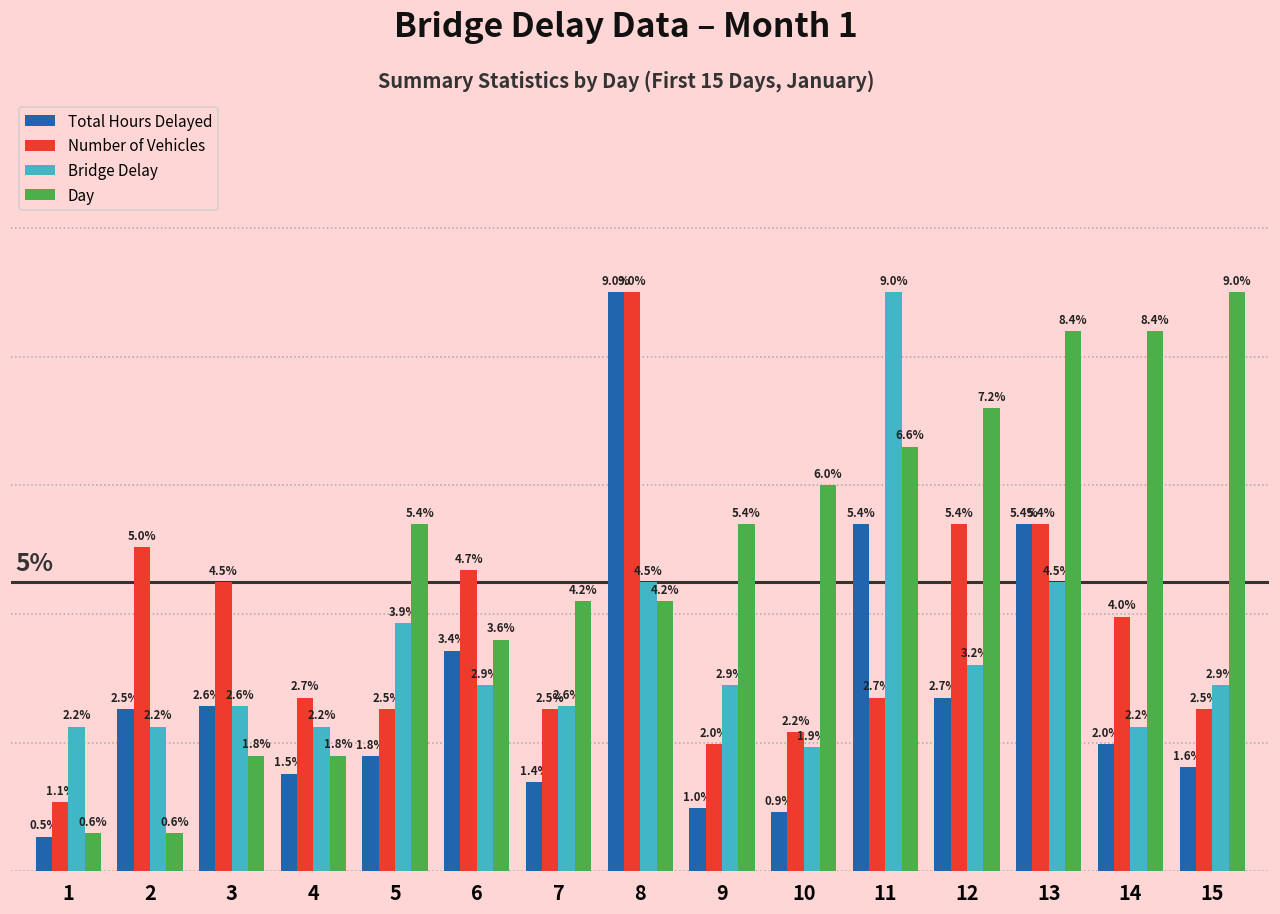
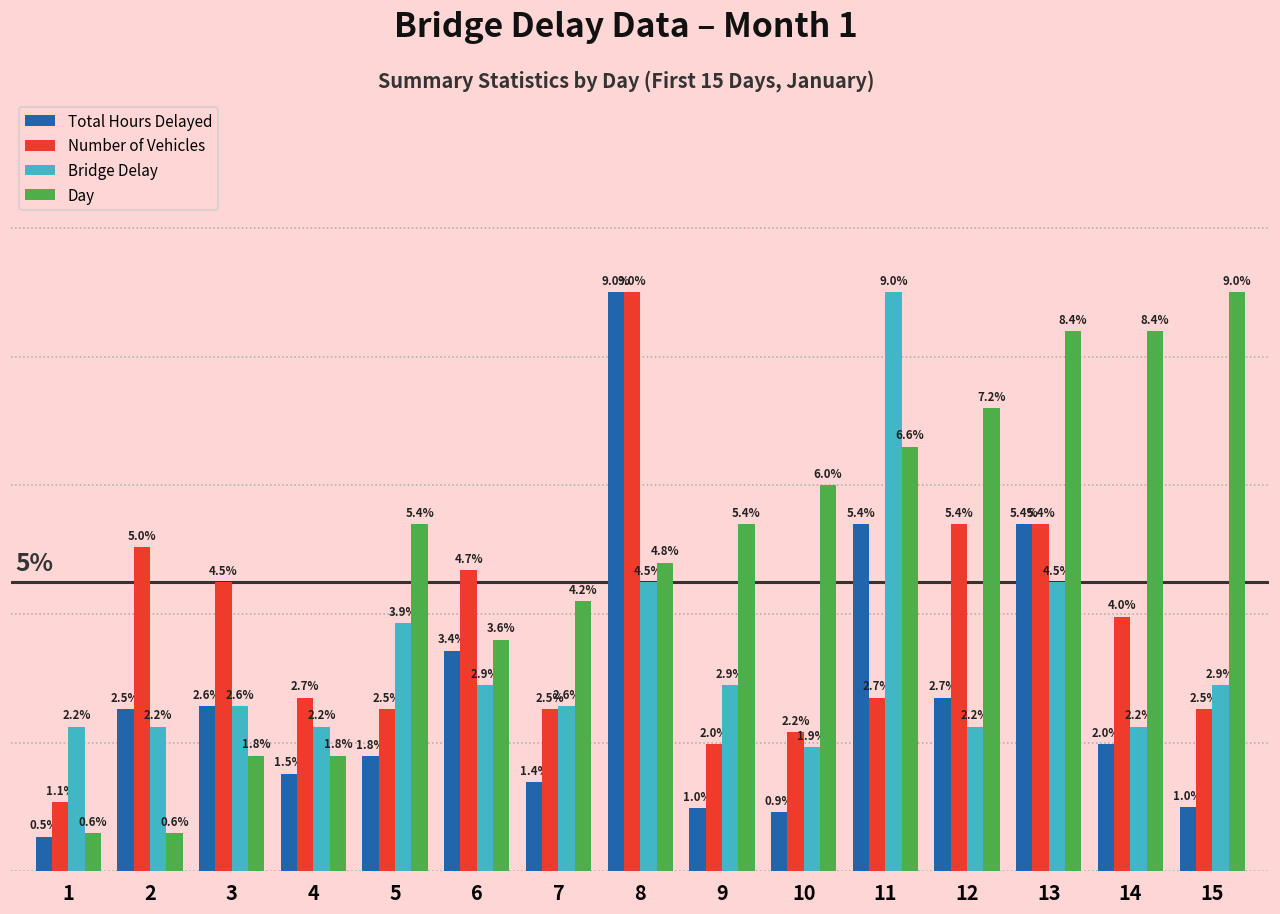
  {
    "Total Hours Delayed": {
      "1": "0.5%",
      "2": "2.5%",
      "3": "2.6%",
      "4": "1.5%",
      "5": "1.8%",
      "6": "3.4%",
      "7": "1.4%",
      "9": "1.0%",
      "10": "0.9%",
      "11": "5.4%",
      "12": "2.7%",
      "14": "2.0%",
-     "15": "1.6%"
+     "15": "1.0%"
    },
    "Number of Vehicles": {
      "1": "1.1%",
      "2": "5.0%",
      "3": "4.5%",
      "4": "2.7%",
      "5": "2.5%",
      "6": "4.7%",
      "9": "2.0%",
      "10": "2.2%",
      "11": "2.7%",
      "12": "5.4%",
      "14": "4.0%",
      "15": "2.5%"
    },
    "Bridge Delay": {
      "1": "2.2%",
      "2": "2.2%",
      "3": "2.6%",
      "4": "2.2%",
      "5": "3.9%",
      "6": "2.9%",
      "8": "4.5%",
      "9": "2.9%",
      "10": "1.9%",
      "11": "9.0%",
-     "12": "3.2%",
+     "12": "2.2%",
      "13": "4.5%",
      "14": "2.2%",
      "15": "2.9%"
    },
    "Day": {
      "1": "0.6%",
      "2": "0.6%",
      "3": "1.8%",
      "4": "1.8%",
      "5": "5.4%",
      "6": "3.6%",
      "7": "4.2%",
-     "8": "4.2%",
+     "8": "4.8%",
      "9": "5.4%",
      "10": "6.0%",
      "11": "6.6%",
      "12": "7.2%",
      "13": "8.4%",
      "14": "8.4%",
      "15": "9.0%"
    }
  }
